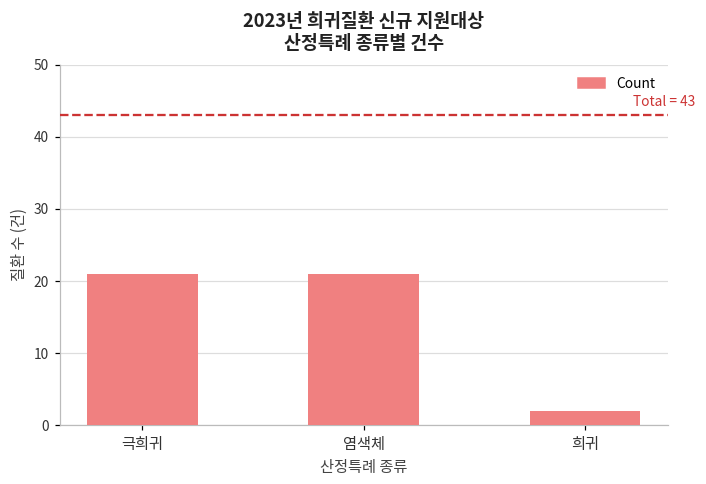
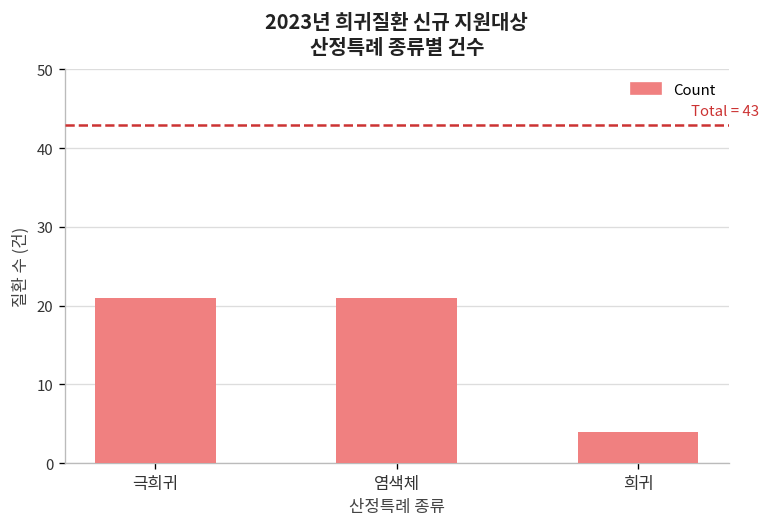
  {
    "극희귀": 21,
    "염색체": 21,
-   "희귀": 2
+   "희귀": 4
  }
